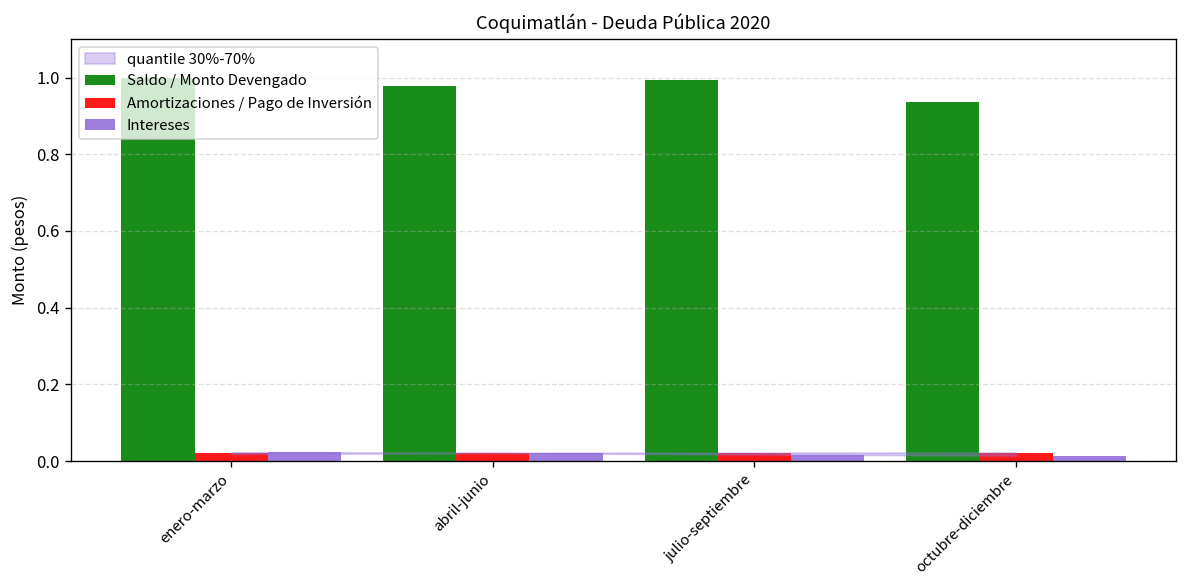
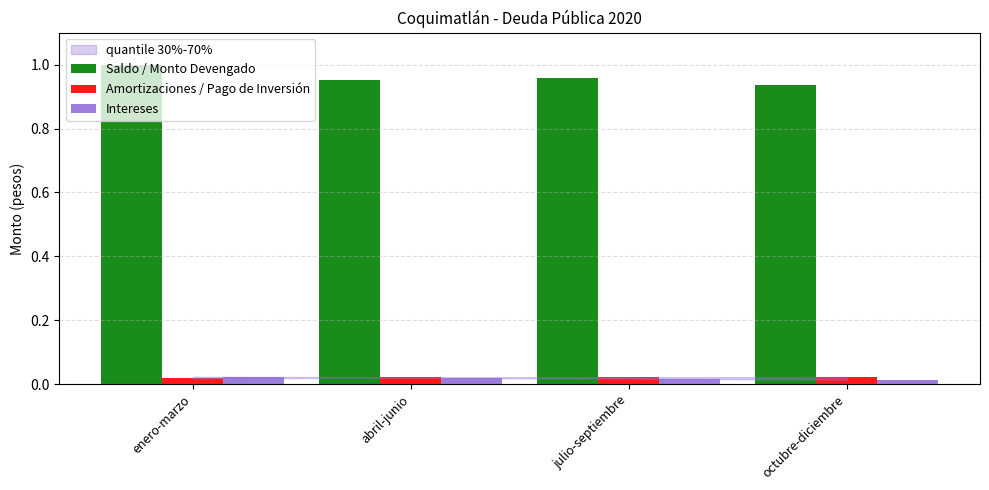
  {
    "Saldo / Monto Devengado": {
-     "abril-junio": 0.98,
-     "julio-septiembre": 0.99,
+     "abril-junio": 0.95,
+     "julio-septiembre": 0.96,
      "octubre-diciembre": 0.94
    },
    "Amortizaciones / Pago de Inversión": {
      "enero-marzo": 0.02,
      "abril-junio": 0.02,
      "julio-septiembre": 0.02,
      "octubre-diciembre": 0.02
    }
  }
